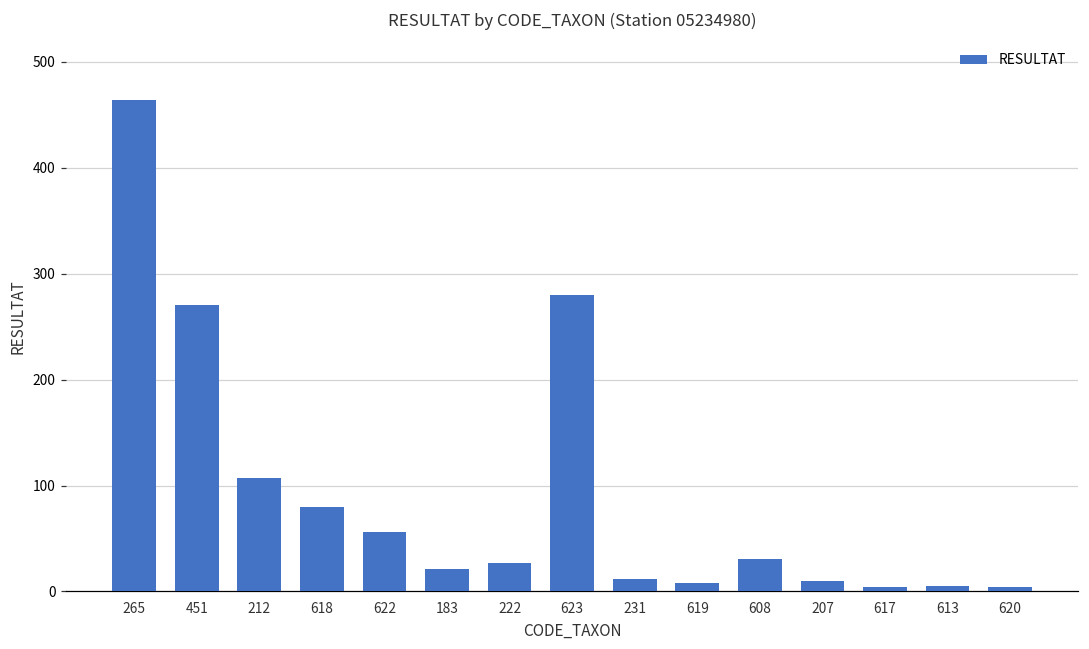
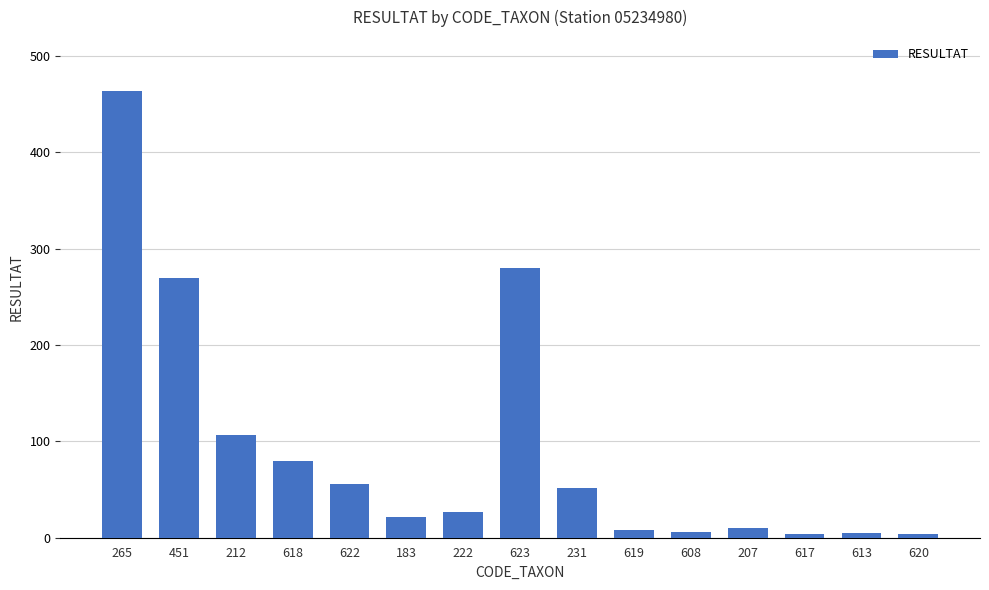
  {
    "265": 460,
    "451": 270,
    "212": 110,
    "618": 80,
    "622": 60,
    "183": 20,
    "222": 30,
    "623": 280,
-   "231": 10,
+   "231": 50,
    "619": 10,
-   "608": 30,
+   "608": 10,
    "207": 10,
    "617": 0,
    "613": 10,
    "620": 0
  }
